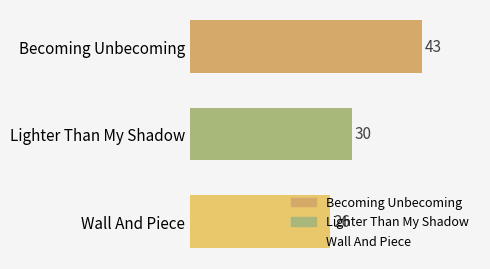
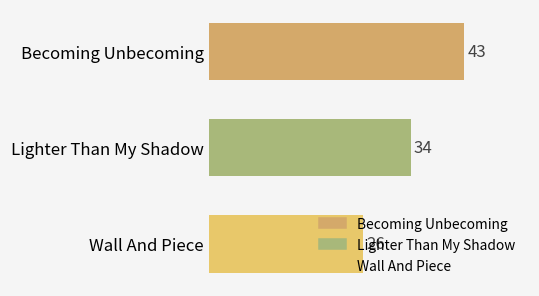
  {
    "Becoming Unbecoming": 43,
-   "Lighter Than My Shadow": 30,
+   "Lighter Than My Shadow": 34,
    "Wall And Piece": 26
  }
